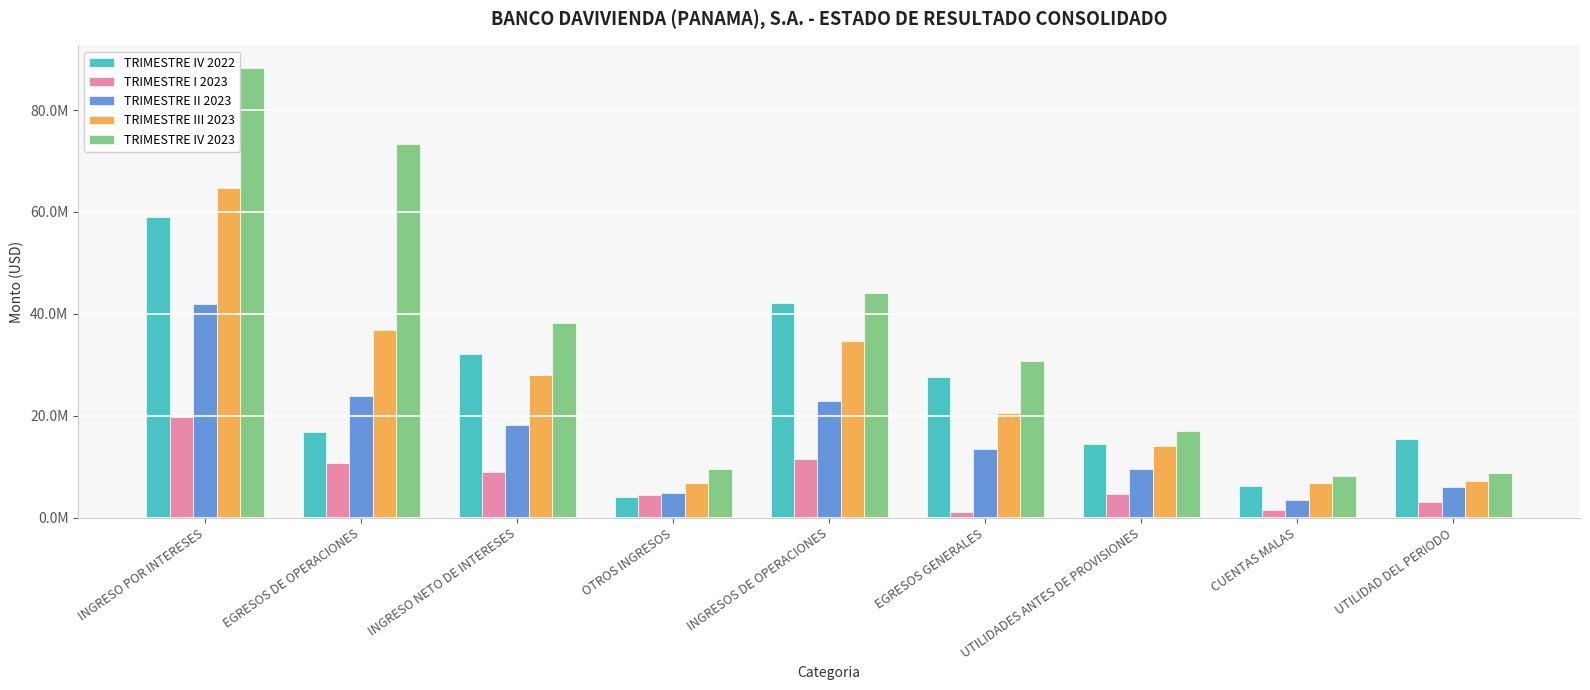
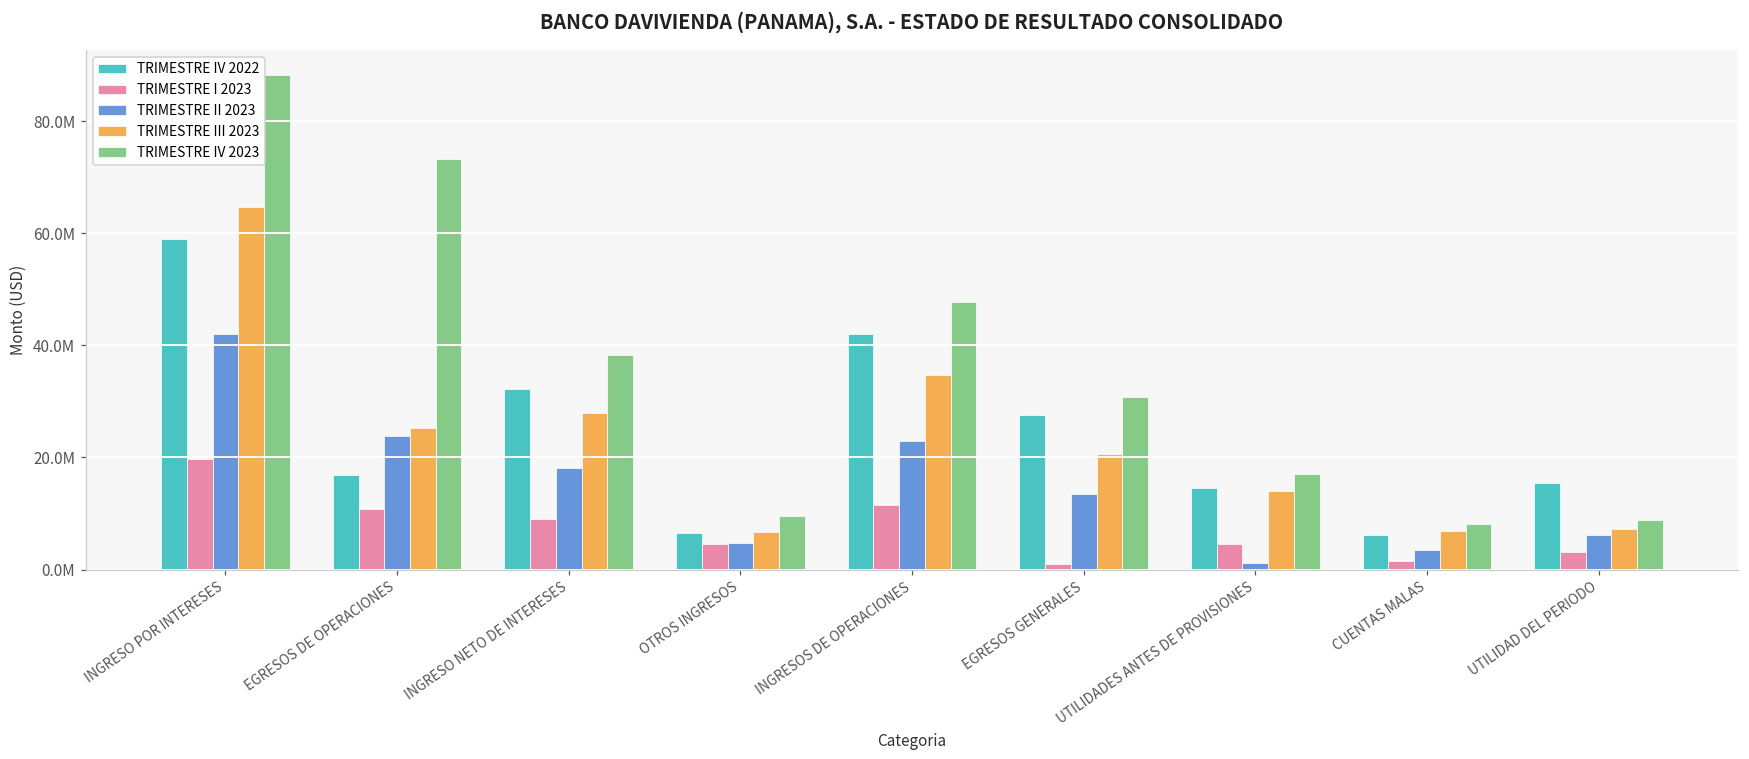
  {
    "TRIMESTRE IV 2022": {
      "INGRESO POR INTERESES": 59000000,
      "EGRESOS DE OPERACIONES": 17000000,
      "INGRESO NETO DE INTERESES": 32000000,
-     "OTROS INGRESOS": 4000000,
+     "OTROS INGRESOS": 6000000,
      "INGRESOS DE OPERACIONES": 42000000,
      "EGRESOS GENERALES": 28000000,
      "UTILIDADES ANTES DE PROVISIONES": 14000000,
      "CUENTAS MALAS": 6000000,
      "UTILIDAD DEL PERIODO": 16000000
    },
    "TRIMESTRE I 2023": {
      "INGRESO POR INTERESES": 20000000,
      "EGRESOS DE OPERACIONES": 11000000,
      "INGRESO NETO DE INTERESES": 9000000,
      "OTROS INGRESOS": 5000000,
      "INGRESOS DE OPERACIONES": 11000000,
      "EGRESOS GENERALES": 1000000,
      "UTILIDADES ANTES DE PROVISIONES": 5000000,
      "CUENTAS MALAS": 2000000,
      "UTILIDAD DEL PERIODO": 3000000
    },
    "TRIMESTRE II 2023": {
      "INGRESO POR INTERESES": 42000000,
      "EGRESOS DE OPERACIONES": 24000000,
      "INGRESO NETO DE INTERESES": 18000000,
      "OTROS INGRESOS": 5000000,
      "INGRESOS DE OPERACIONES": 23000000,
      "EGRESOS GENERALES": 13000000,
-     "UTILIDADES ANTES DE PROVISIONES": 10000000,
+     "UTILIDADES ANTES DE PROVISIONES": 1000000,
      "CUENTAS MALAS": 4000000,
      "UTILIDAD DEL PERIODO": 6000000
    },
    "TRIMESTRE III 2023": {
      "INGRESO POR INTERESES": 65000000,
-     "EGRESOS DE OPERACIONES": 37000000,
+     "EGRESOS DE OPERACIONES": 25000000,
      "INGRESO NETO DE INTERESES": 28000000,
      "OTROS INGRESOS": 7000000,
      "INGRESOS DE OPERACIONES": 35000000,
      "EGRESOS GENERALES": 21000000,
      "UTILIDADES ANTES DE PROVISIONES": 14000000,
      "CUENTAS MALAS": 7000000,
      "UTILIDAD DEL PERIODO": 7000000
    },
    "TRIMESTRE IV 2023": {
      "INGRESO POR INTERESES": 88000000,
      "EGRESOS DE OPERACIONES": 73000000,
      "INGRESO NETO DE INTERESES": 38000000,
      "OTROS INGRESOS": 9000000,
-     "INGRESOS DE OPERACIONES": 44000000,
+     "INGRESOS DE OPERACIONES": 48000000,
      "EGRESOS GENERALES": 31000000,
      "UTILIDADES ANTES DE PROVISIONES": 17000000,
      "CUENTAS MALAS": 8000000,
      "UTILIDAD DEL PERIODO": 9000000
    }
  }
